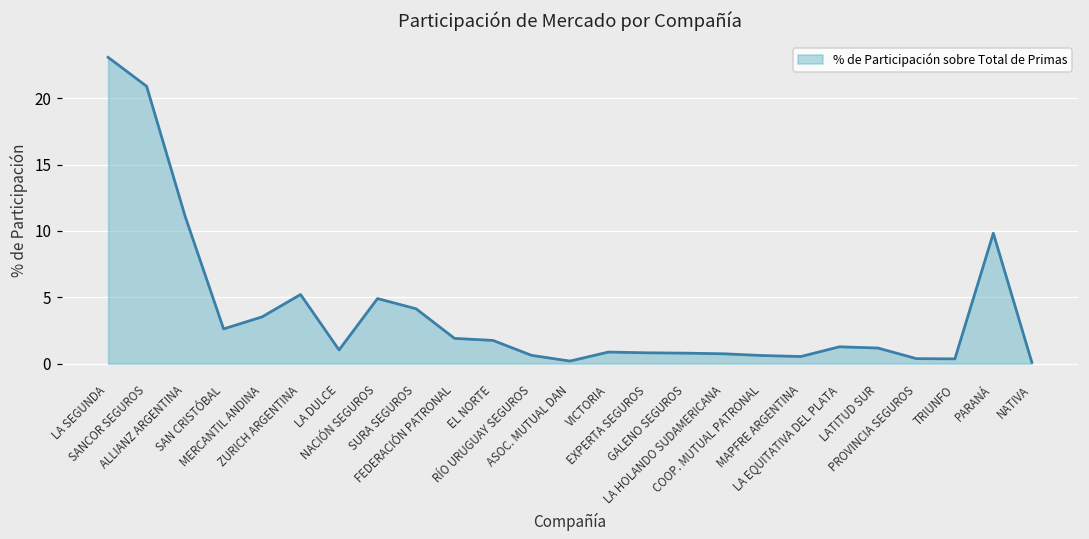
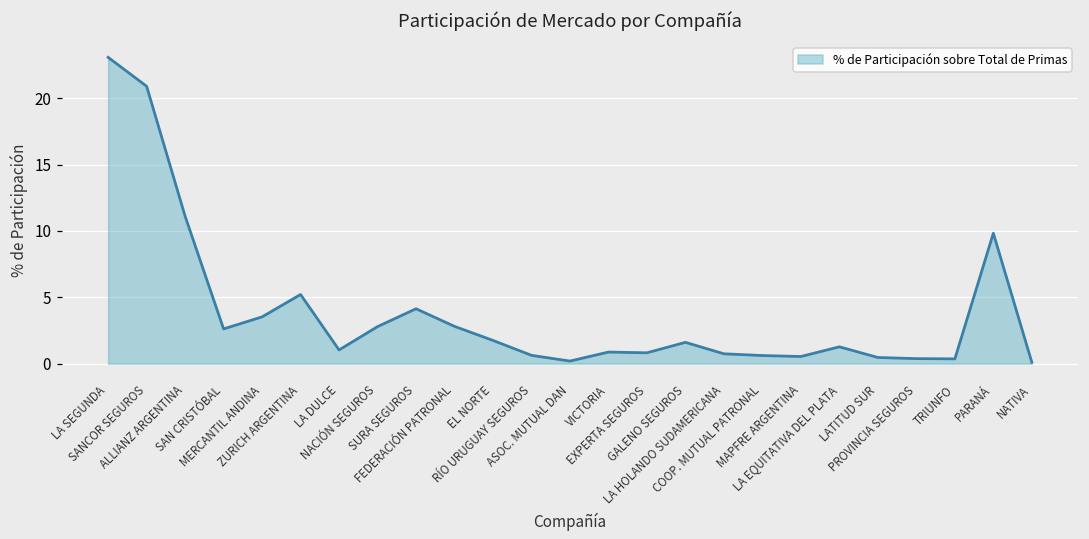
  {
    "LA SEGUNDA": 23.1,
    "SANCOR SEGUROS": 20.9,
    "ALLIANZ ARGENTINA": 11.1,
    "SAN CRISTÓBAL": 2.6,
    "MERCANTIL ANDINA": 3.5,
    "ZURICH ARGENTINA": 5.2,
    "LA DULCE": 1.0,
-   "NACIÓN SEGUROS": 4.9,
+   "NACIÓN SEGUROS": 2.8,
    "SURA SEGUROS": 4.1,
-   "FEDERACIÓN PATRONAL": 1.9,
+   "FEDERACIÓN PATRONAL": 2.8,
    "EL NORTE": 1.8,
    "RÍO URUGUAY SEGUROS": 0.6,
    "ASOC. MUTUAL DAN": 0.2,
    "VICTORIA": 0.9,
    "EXPERTA SEGUROS": 0.8,
-   "GALENO SEGUROS": 0.8,
+   "GALENO SEGUROS": 1.6,
    "LA HOLANDO SUDAMERICANA": 0.7,
    "COOP. MUTUAL PATRONAL": 0.6,
    "MAPFRE ARGENTINA": 0.5,
    "LA EQUITATIVA DEL PLATA": 1.3,
-   "LATITUD SUR": 1.2,
+   "LATITUD SUR": 0.5,
    "PROVINCIA SEGUROS": 0.4,
    "TRIUNFO": 0.4,
    "PARANÁ": 9.8,
    "NATIVA": 0.1
  }
